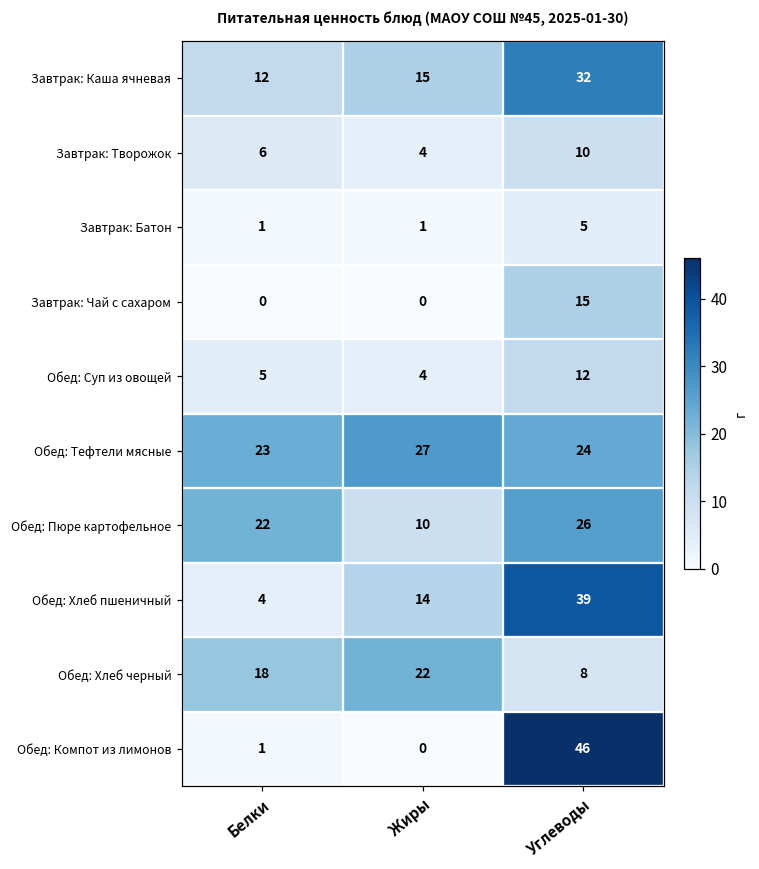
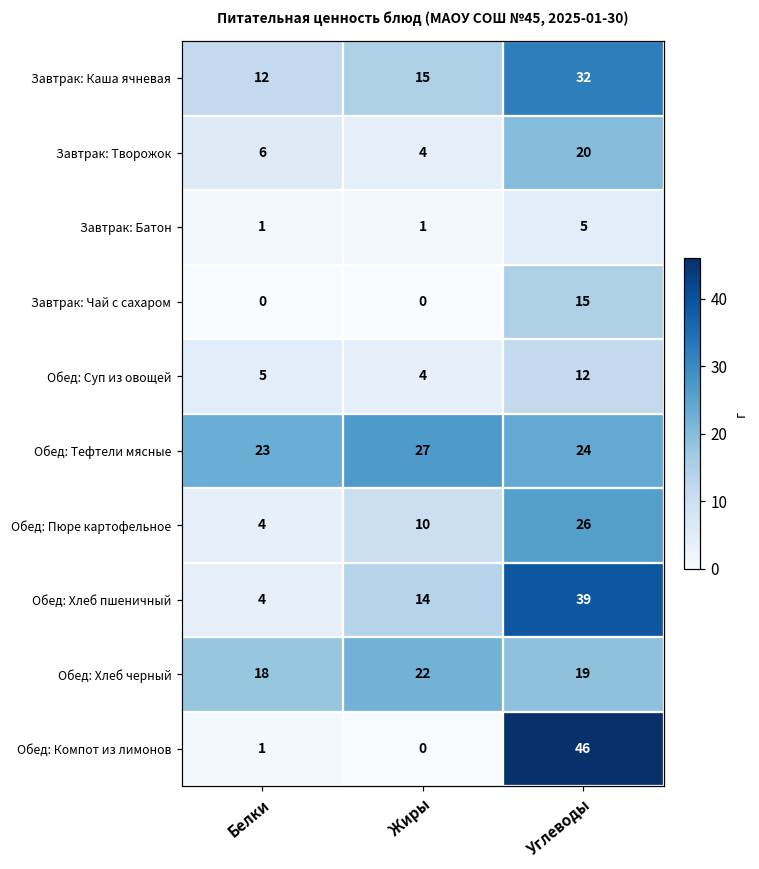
  {
    "Завтрак: Каша ячневая": {
      "Белки": 12,
      "Жиры": 15,
      "Углеводы": 32
    },
    "Завтрак: Творожок": {
      "Белки": 6,
      "Жиры": 4,
-     "Углеводы": 10
+     "Углеводы": 20
    },
    "Завтрак: Батон": {
      "Белки": 1,
      "Жиры": 1,
      "Углеводы": 5
    },
    "Завтрак: Чай с сахаром": {
      "Белки": 0,
      "Жиры": 0,
      "Углеводы": 15
    },
    "Обед: Суп из овощей": {
      "Белки": 5,
      "Жиры": 4,
      "Углеводы": 12
    },
    "Обед: Тефтели мясные": {
      "Белки": 23,
      "Жиры": 27,
      "Углеводы": 24
    },
    "Обед: Пюре картофельное": {
-     "Белки": 22,
+     "Белки": 4,
      "Жиры": 10,
      "Углеводы": 26
    },
    "Обед: Хлеб пшеничный": {
      "Белки": 4,
      "Жиры": 14,
      "Углеводы": 39
    },
    "Обед: Хлеб черный": {
      "Белки": 18,
      "Жиры": 22,
-     "Углеводы": 8
+     "Углеводы": 19
    },
    "Обед: Компот из лимонов": {
      "Белки": 1,
      "Жиры": 0,
      "Углеводы": 46
    }
  }
